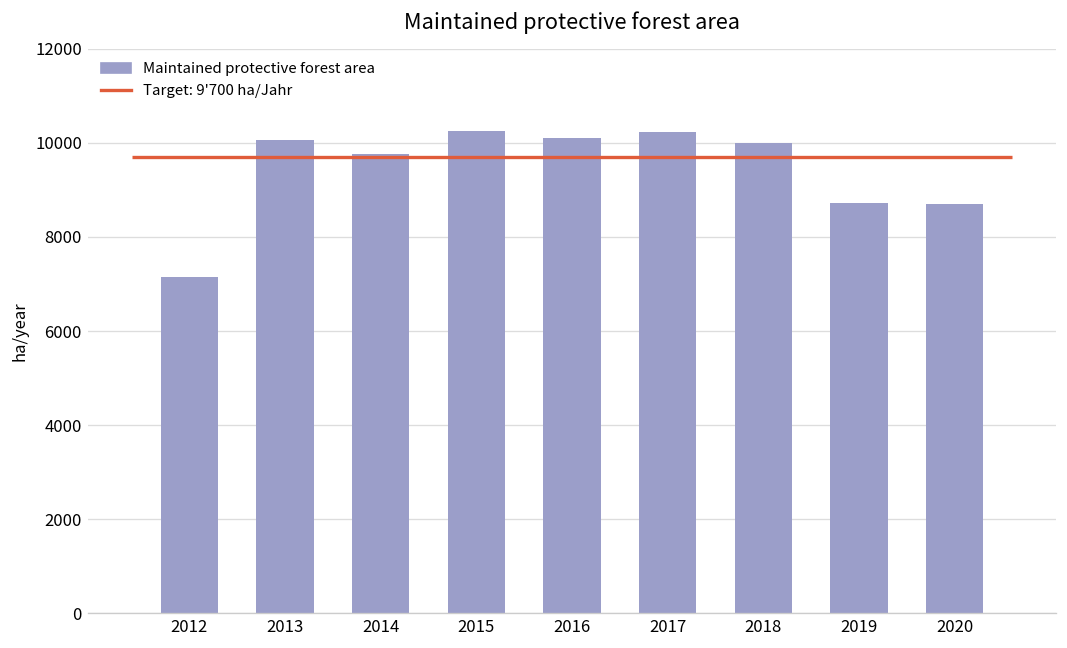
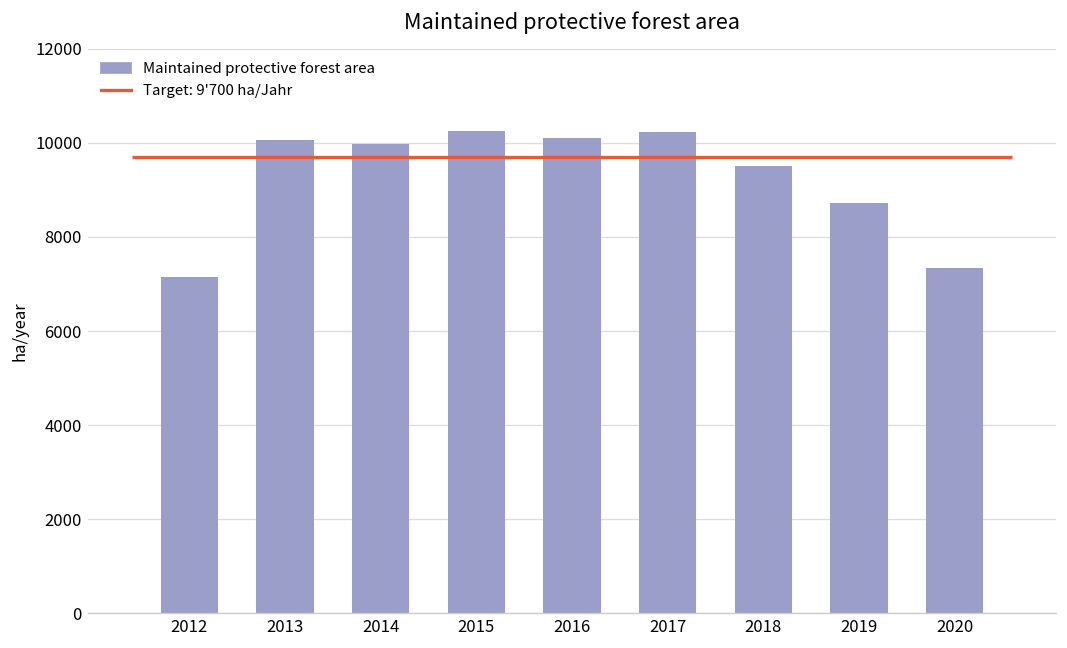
  {
    "2012": 7200,
    "2013": 10100,
-   "2014": 9800,
+   "2014": 10000,
    "2015": 10300,
    "2016": 10100,
    "2017": 10200,
-   "2018": 10000,
+   "2018": 9500,
    "2019": 8700,
-   "2020": 8700
+   "2020": 7300
  }
